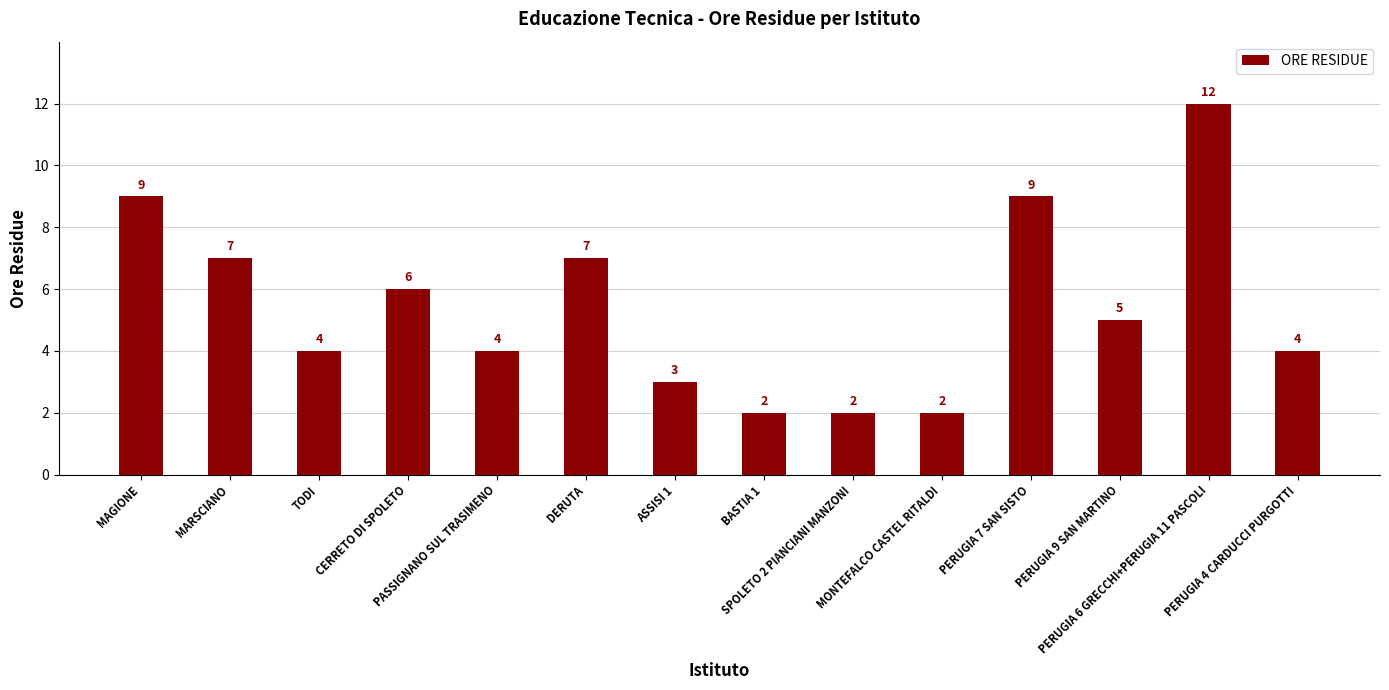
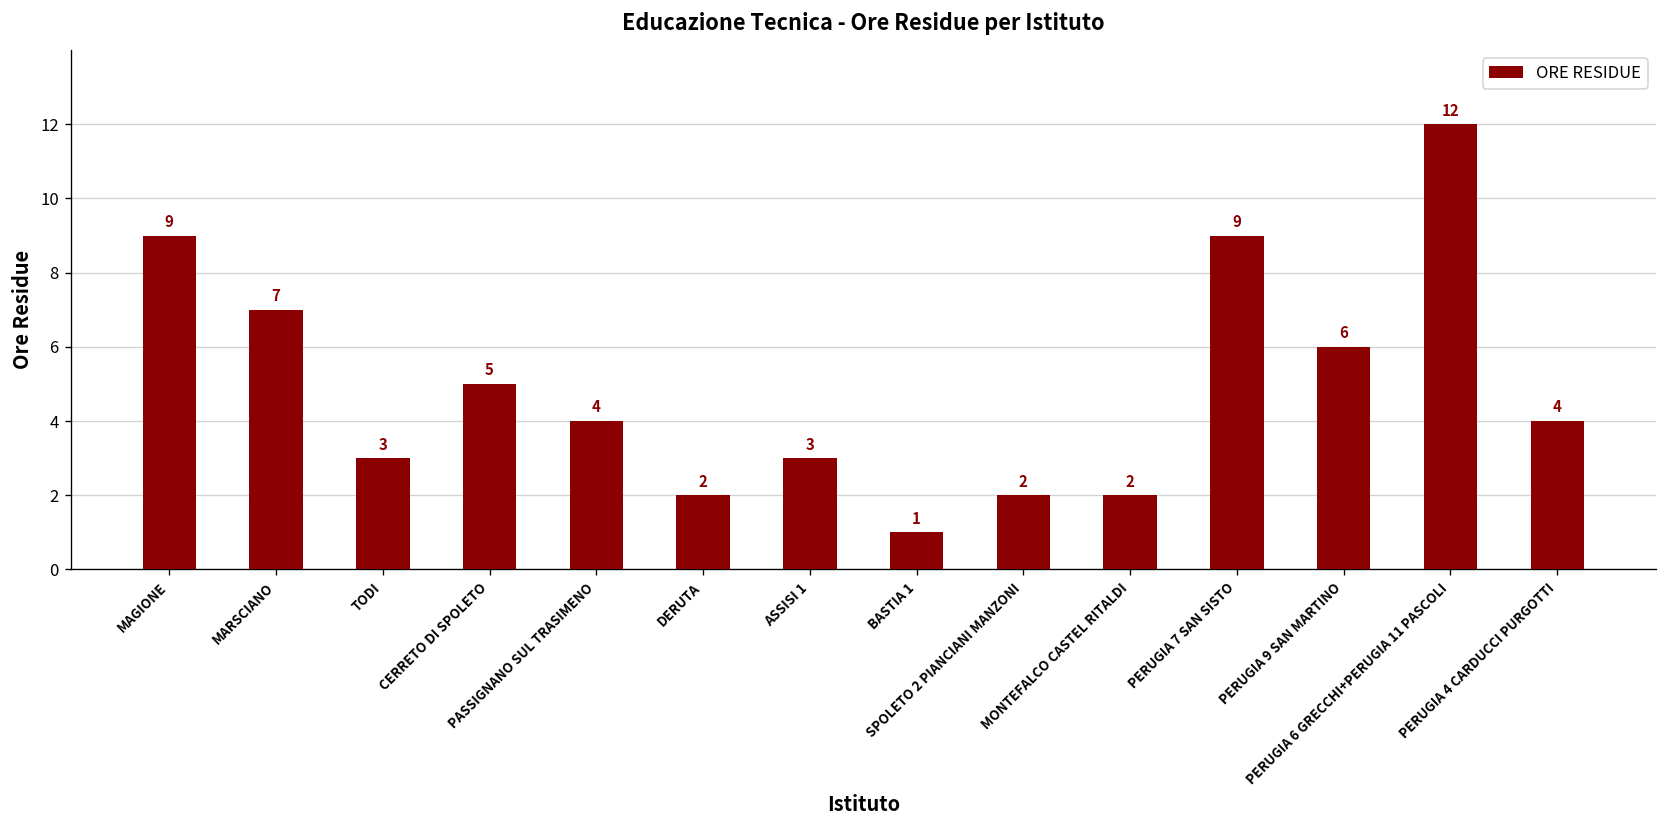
  {
    "MAGIONE": 9,
    "MARSCIANO": 7,
-   "TODI": 4,
-   "CERRETO DI SPOLETO": 6,
+   "TODI": 3,
+   "CERRETO DI SPOLETO": 5,
    "PASSIGNANO SUL TRASIMENO": 4,
-   "DERUTA": 7,
+   "DERUTA": 2,
    "ASSISI 1": 3,
-   "BASTIA 1": 2,
+   "BASTIA 1": 1,
    "SPOLETO 2 PIANCIANI MANZONI": 2,
    "MONTEFALCO CASTEL RITALDI": 2,
    "PERUGIA 7 SAN SISTO": 9,
-   "PERUGIA 9 SAN MARTINO": 5,
+   "PERUGIA 9 SAN MARTINO": 6,
    "PERUGIA 6 GRECCHI+PERUGIA 11 PASCOLI": 12,
    "PERUGIA 4 CARDUCCI PURGOTTI": 4
  }
